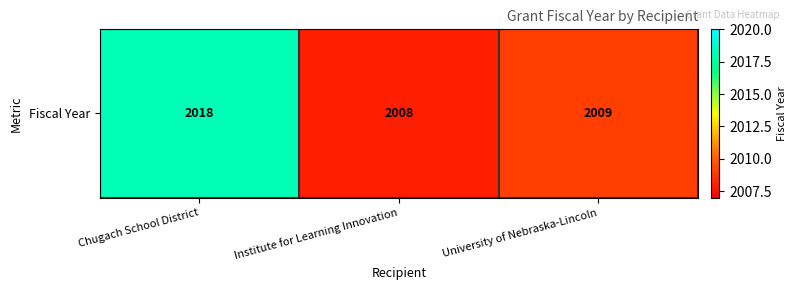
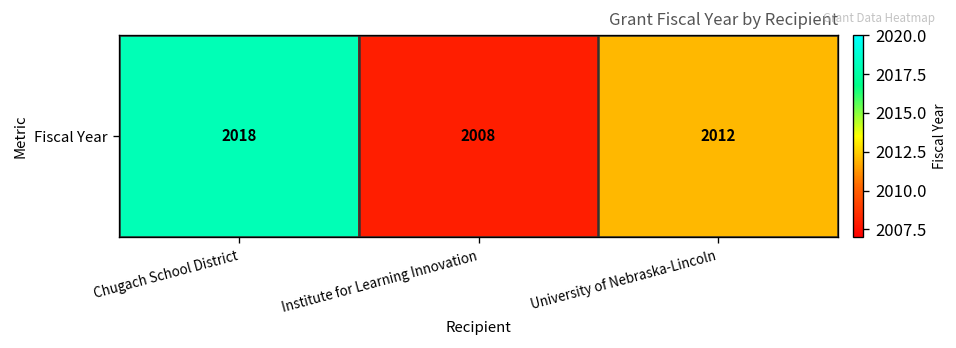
  {
    "Fiscal Year": {
      "Chugach School District": 2018,
      "Institute for Learning Innovation": 2008,
-     "University of Nebraska-Lincoln": 2009
+     "University of Nebraska-Lincoln": 2012
    }
  }
